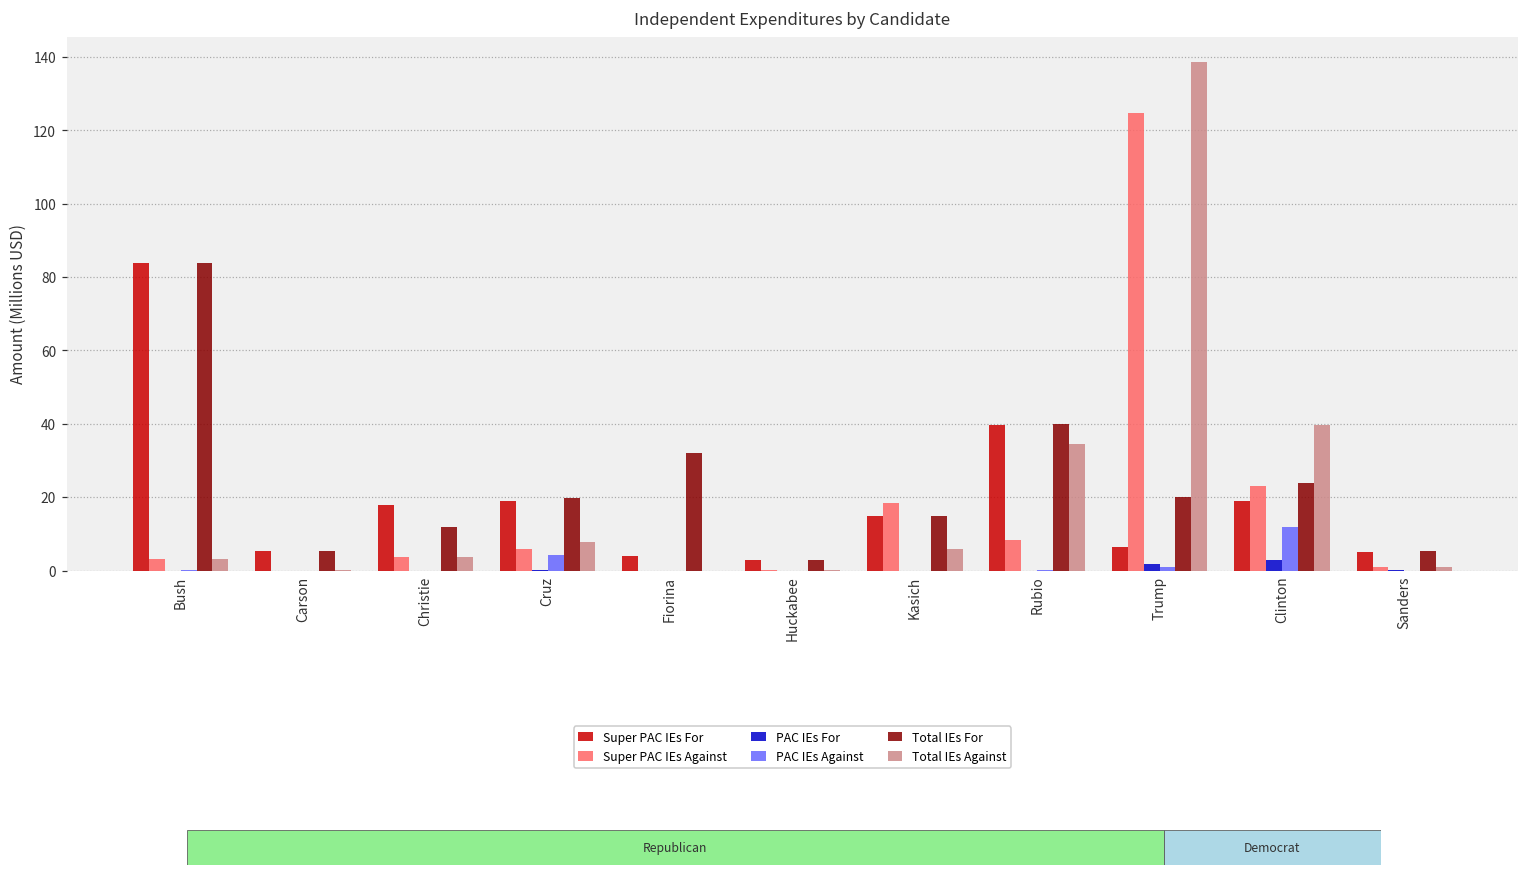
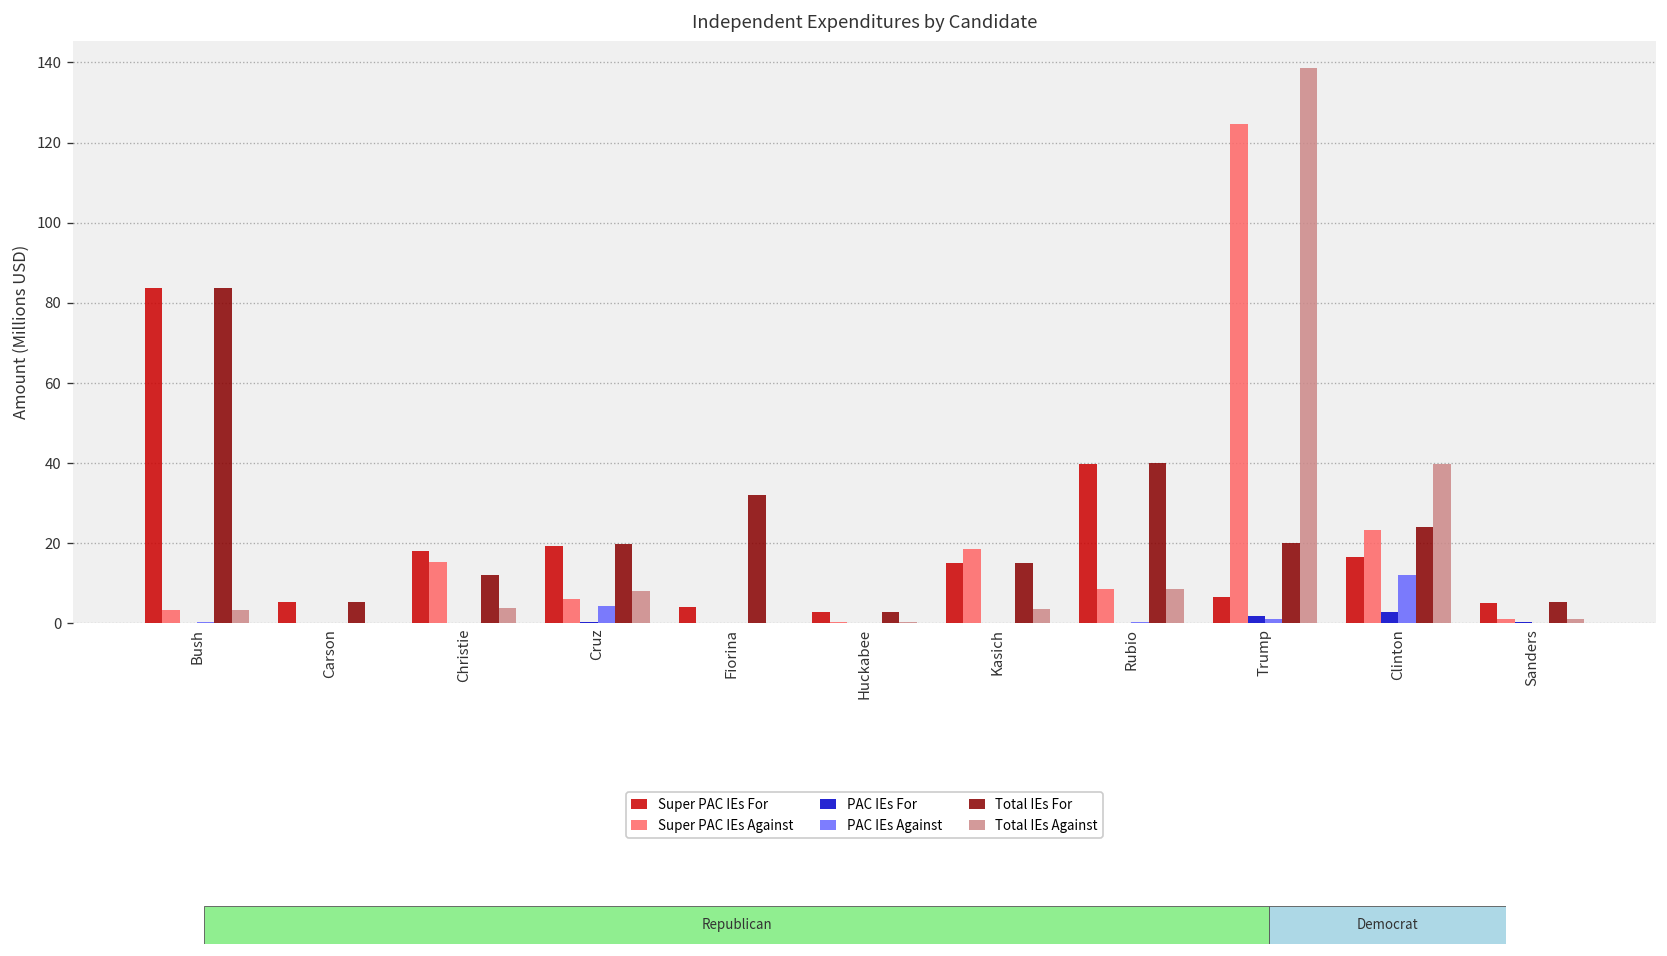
  {
    "Super PAC IEs For": {
      "Bush": 84,
      "Carson": 5,
      "Christie": 18,
      "Cruz": 19,
      "Fiorina": 4,
      "Huckabee": 3,
      "Kasich": 15,
      "Rubio": 40,
      "Trump": 6,
-     "Clinton": 19,
+     "Clinton": 16,
      "Sanders": 5
    },
    "Super PAC IEs Against": {
      "Bush": 3,
-     "Christie": 4,
+     "Christie": 15,
      "Cruz": 6,
      "Kasich": 18,
      "Rubio": 8,
      "Trump": 125,
      "Clinton": 23,
      "Sanders": 1
    },
    "PAC IEs For": {
      "Christie": 0,
      "Fiorina": 0,
      "Huckabee": 0,
      "Kasich": 0,
      "Trump": 2,
      "Clinton": 3
    },
    "PAC IEs Against": {
      "Cruz": 4,
      "Trump": 1,
      "Clinton": 12,
      "Sanders": 0
    },
    "Total IEs For": {
      "Bush": 84,
      "Carson": 5,
      "Christie": 12,
      "Cruz": 20,
      "Fiorina": 32,
      "Huckabee": 3,
      "Kasich": 15,
      "Rubio": 40,
      "Trump": 20,
      "Clinton": 24,
      "Sanders": 5
    },
    "Total IEs Against": {
      "Bush": 3,
      "Christie": 4,
      "Cruz": 8,
-     "Kasich": 6,
-     "Rubio": 34,
+     "Kasich": 4,
+     "Rubio": 8,
      "Trump": 139,
      "Clinton": 40,
      "Sanders": 1
    }
  }
